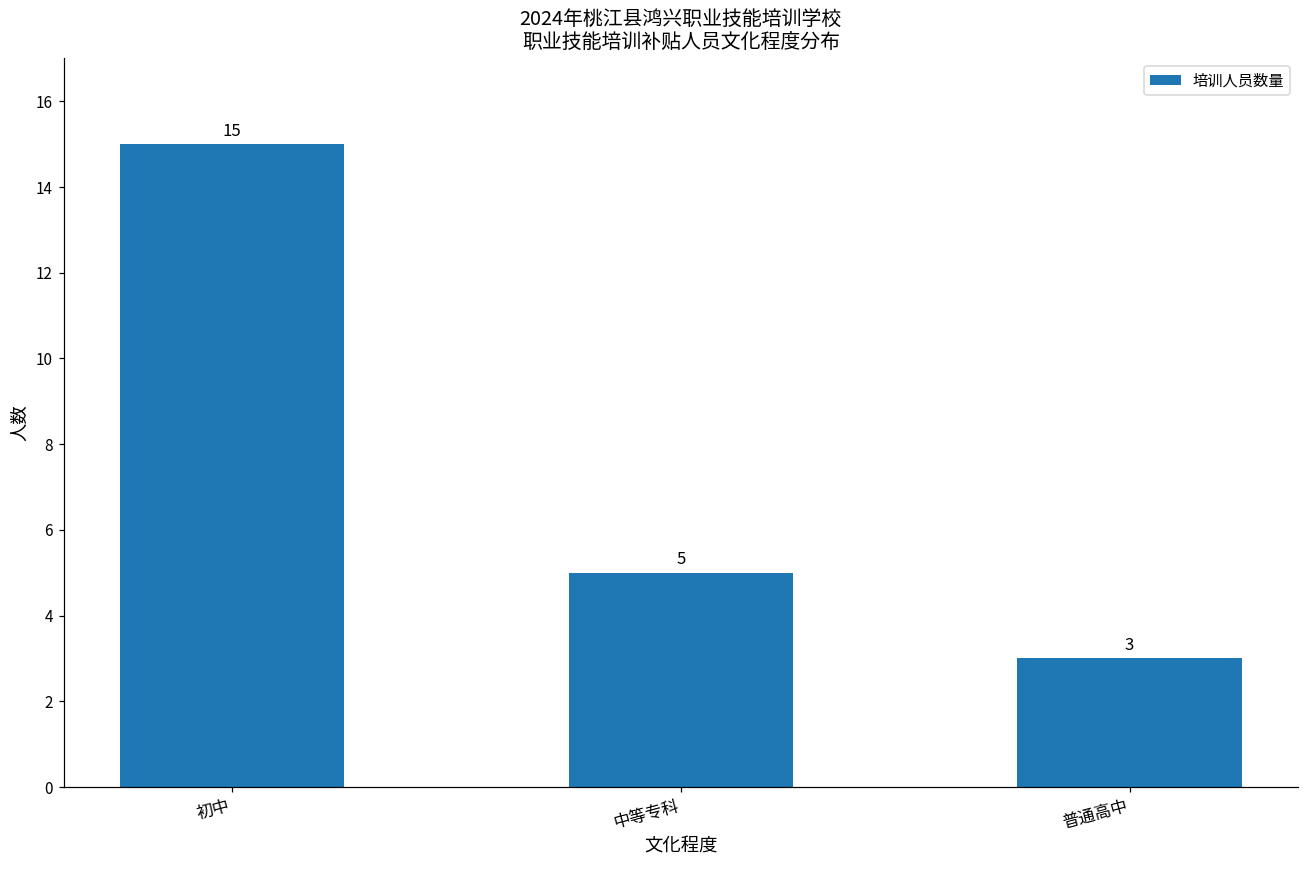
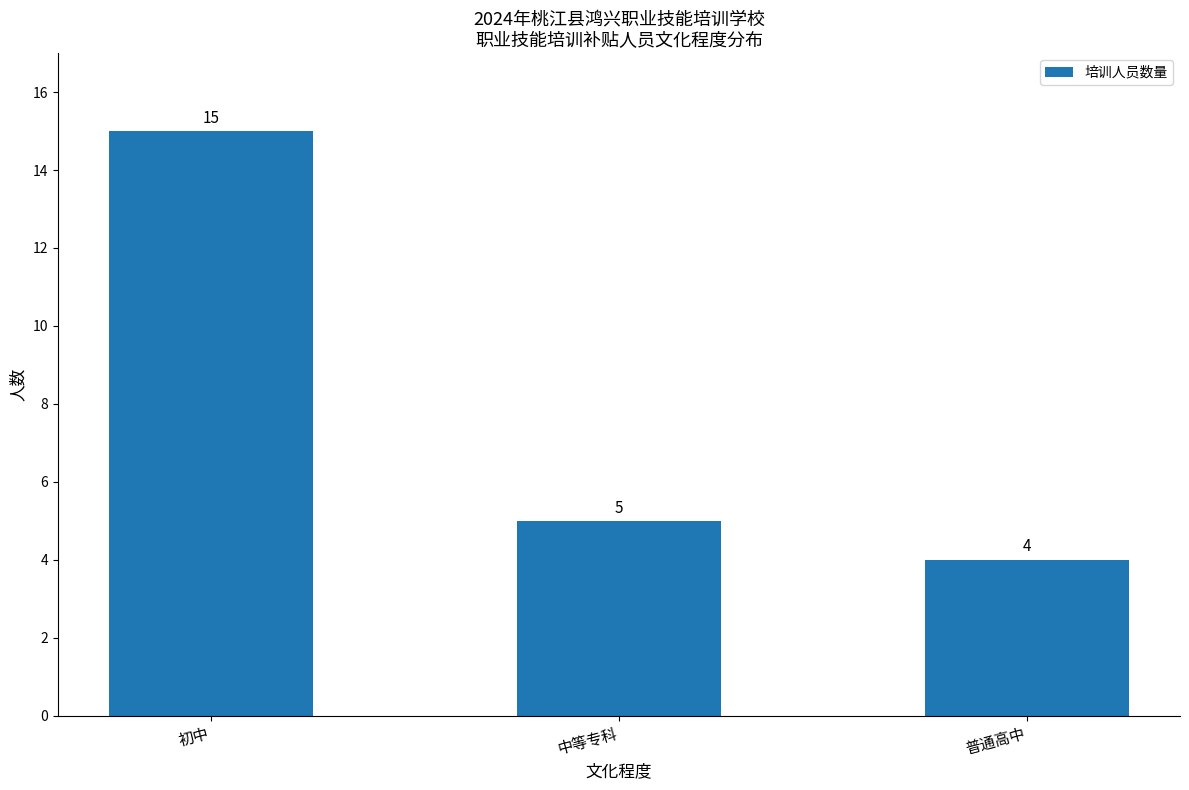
  {
    "初中": 15,
    "中等专科": 5,
-   "普通高中": 3
+   "普通高中": 4
  }
